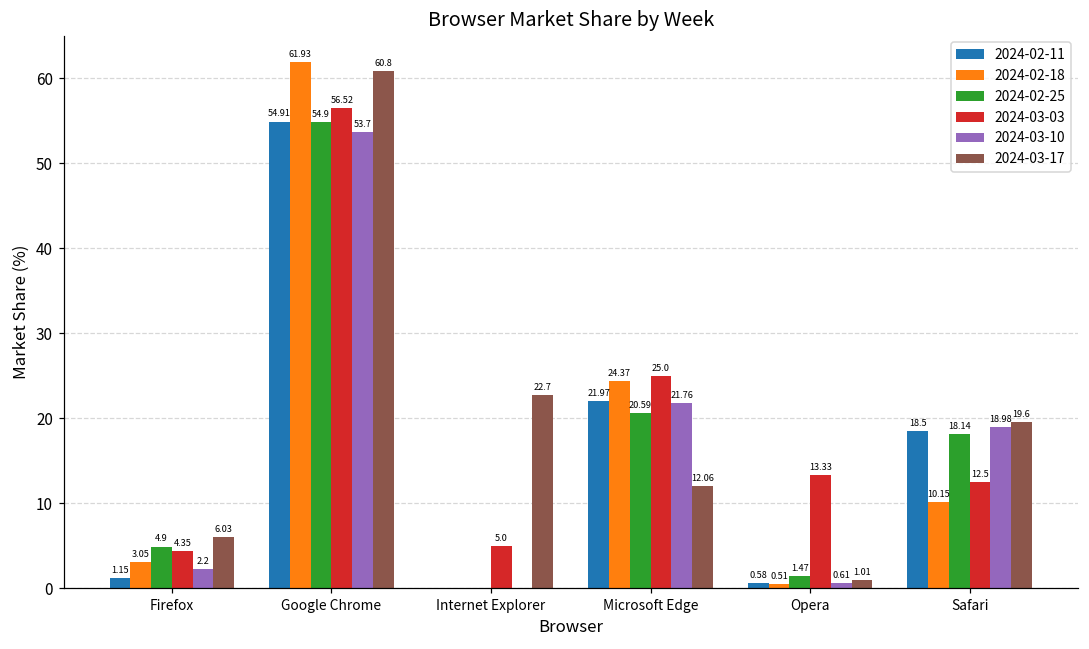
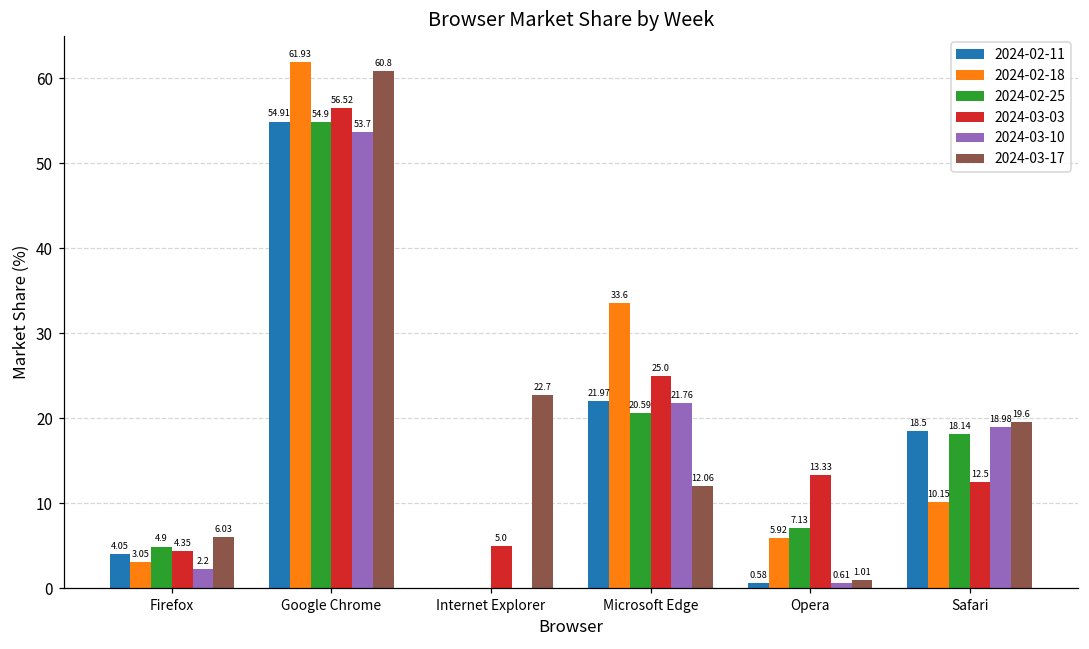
  {
    "2024-02-11": {
-     "Firefox": 1.15,
+     "Firefox": 4.05,
      "Google Chrome": 54.91,
      "Microsoft Edge": 21.97,
      "Opera": 0.58,
      "Safari": 18.5
    },
    "2024-02-18": {
      "Firefox": 3.05,
      "Google Chrome": 61.93,
-     "Microsoft Edge": 24.37,
-     "Opera": 0.51,
+     "Microsoft Edge": 33.6,
+     "Opera": 5.92,
      "Safari": 10.15
    },
    "2024-02-25": {
      "Firefox": 4.9,
      "Google Chrome": 54.9,
      "Microsoft Edge": 20.59,
-     "Opera": 1.47,
+     "Opera": 7.13,
      "Safari": 18.14
    },
    "2024-03-03": {
      "Firefox": 4.35,
      "Google Chrome": 56.52,
      "Internet Explorer": 5.0,
      "Microsoft Edge": 25.0,
      "Opera": 13.33,
      "Safari": 12.5
    },
    "2024-03-10": {
      "Firefox": 2.2,
      "Google Chrome": 53.7,
      "Microsoft Edge": 21.76,
      "Opera": 0.61,
      "Safari": 18.98
    },
    "2024-03-17": {
      "Firefox": 6.03,
      "Google Chrome": 60.8,
      "Internet Explorer": 22.7,
      "Microsoft Edge": 12.06,
      "Opera": 1.01,
      "Safari": 19.6
    }
  }
